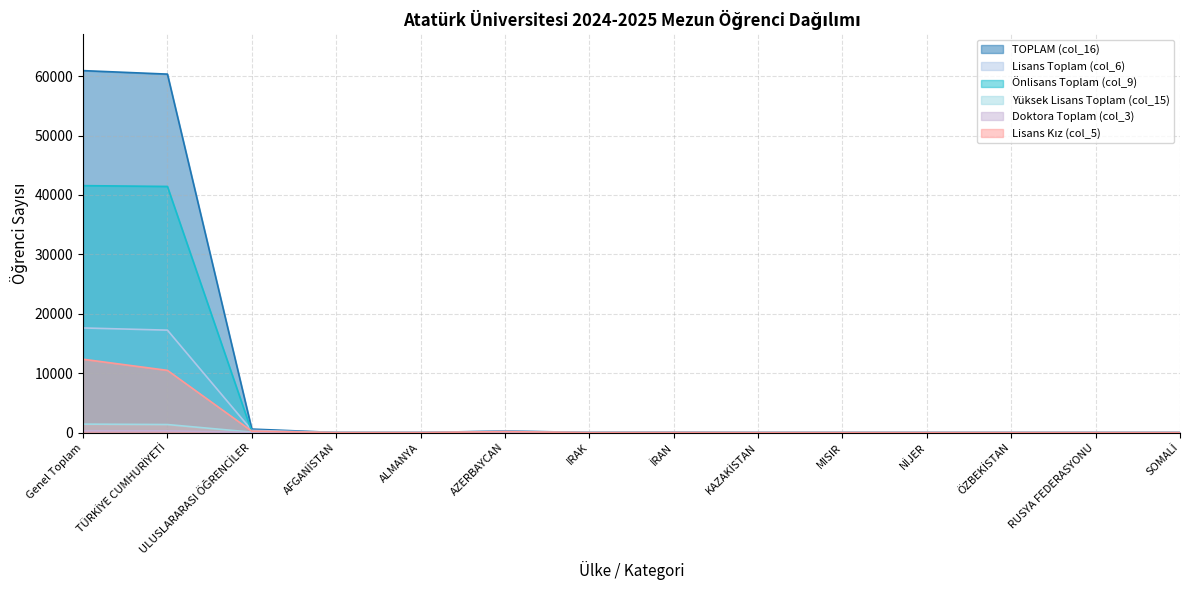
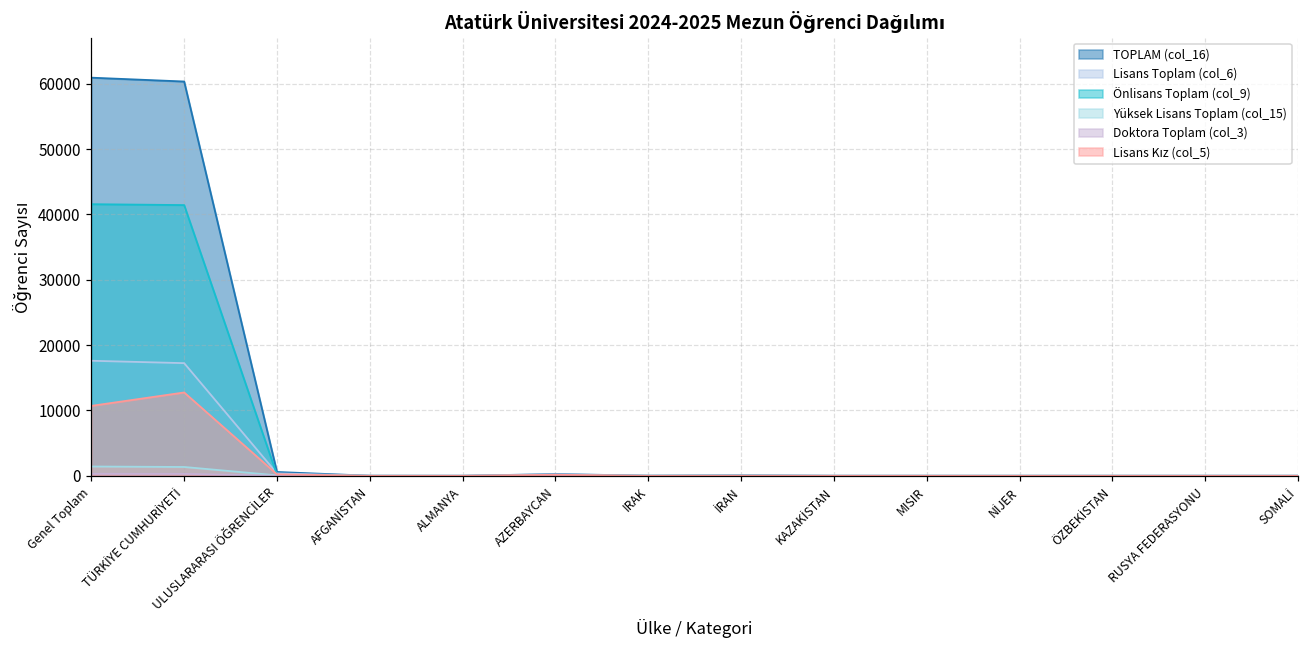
  {
    "Lisans Kız (col_5)": {
-     "Genel Toplam": 12000,
-     "TÜRKİYE CUMHURİYETİ": 10000
+     "Genel Toplam": 11000,
+     "TÜRKİYE CUMHURİYETİ": 13000
    }
  }
